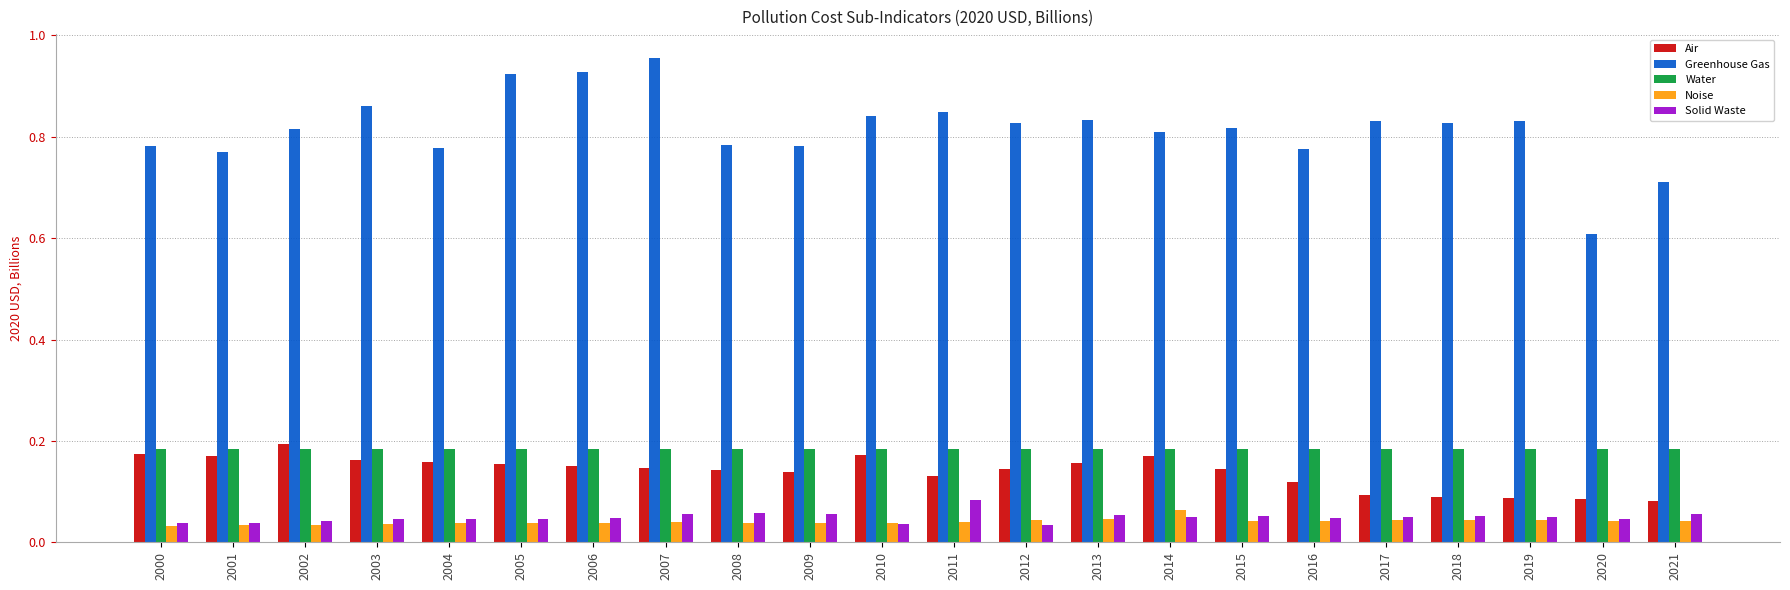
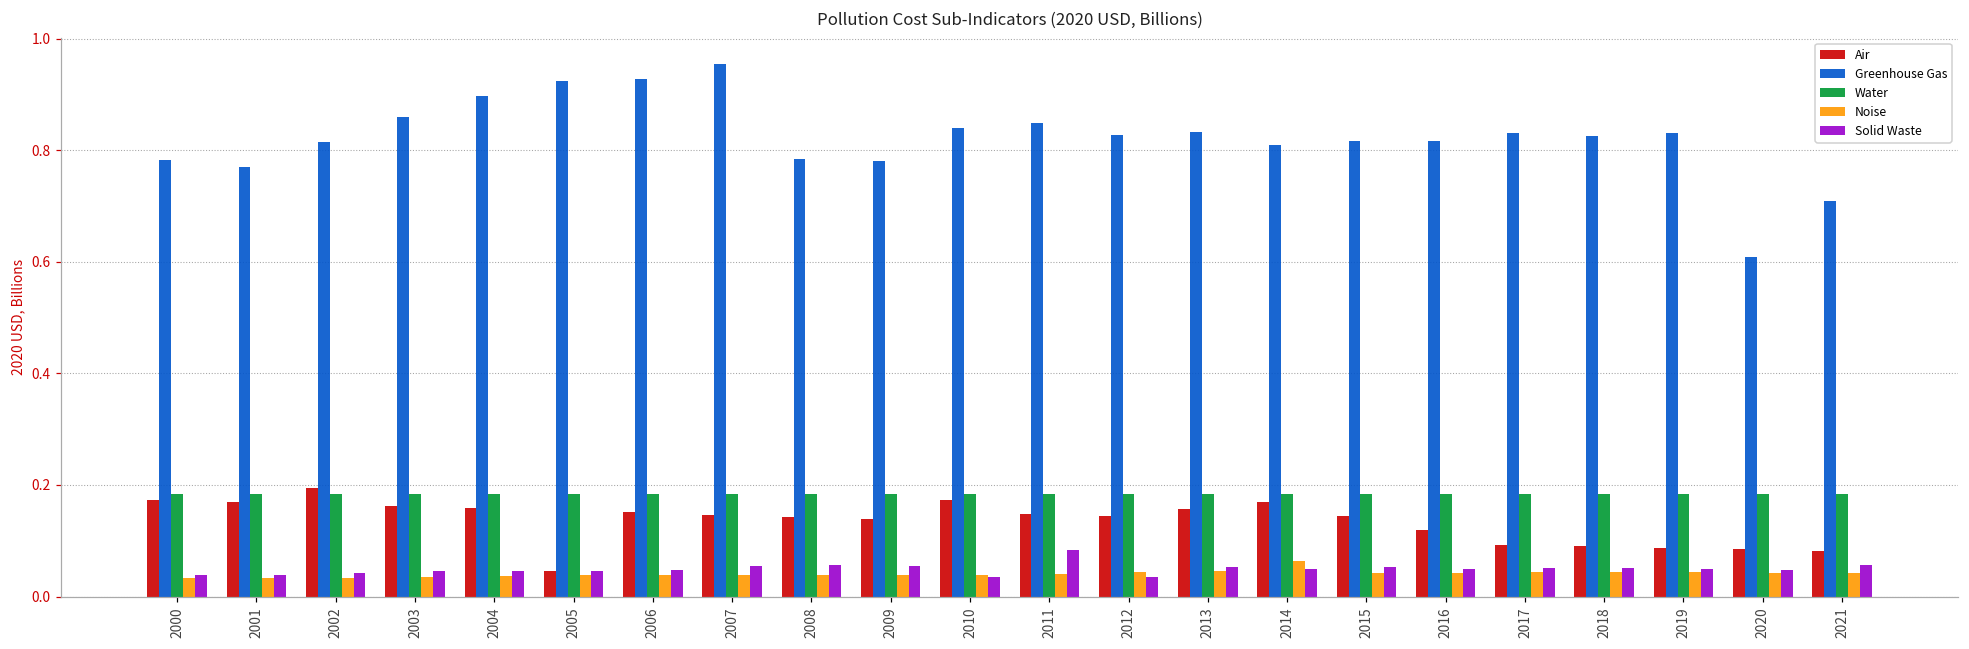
  {
    "Air": {
      "2000": 0.17,
      "2001": 0.17,
      "2002": 0.19,
      "2003": 0.16,
      "2004": 0.16,
-     "2005": 0.15,
+     "2005": 0.05,
      "2006": 0.15,
      "2007": 0.15,
      "2008": 0.14,
      "2009": 0.14,
      "2010": 0.17,
-     "2011": 0.13,
+     "2011": 0.15,
      "2012": 0.14,
      "2013": 0.16,
      "2014": 0.17,
      "2015": 0.14,
      "2016": 0.12,
      "2017": 0.09,
      "2018": 0.09,
      "2019": 0.09,
      "2020": 0.09,
      "2021": 0.08
    },
    "Greenhouse Gas": {
      "2000": 0.78,
      "2001": 0.77,
      "2002": 0.81,
      "2003": 0.86,
-     "2004": 0.78,
+     "2004": 0.90,
      "2005": 0.92,
      "2006": 0.93,
      "2007": 0.95,
      "2008": 0.78,
      "2009": 0.78,
      "2010": 0.84,
      "2011": 0.85,
      "2012": 0.83,
      "2013": 0.83,
      "2014": 0.81,
      "2015": 0.82,
-     "2016": 0.78,
+     "2016": 0.82,
      "2017": 0.83,
      "2018": 0.83,
      "2019": 0.83,
      "2020": 0.61,
      "2021": 0.71
    },
    "Water": {
      "2000": 0.18,
      "2001": 0.18,
      "2002": 0.18,
      "2003": 0.18,
      "2004": 0.18,
      "2005": 0.18,
      "2006": 0.18,
      "2007": 0.18,
      "2008": 0.18,
      "2009": 0.18,
      "2010": 0.18,
      "2011": 0.18,
      "2012": 0.18,
      "2013": 0.18,
      "2014": 0.18,
      "2015": 0.18,
      "2016": 0.18,
      "2017": 0.18,
      "2018": 0.18,
      "2019": 0.18,
      "2020": 0.18,
      "2021": 0.18
    },
    "Noise": {
      "2000": 0.03,
      "2001": 0.03,
      "2002": 0.03,
      "2003": 0.04,
      "2004": 0.04,
      "2005": 0.04,
      "2006": 0.04,
      "2007": 0.04,
      "2008": 0.04,
      "2009": 0.04,
      "2010": 0.04,
      "2011": 0.04,
      "2012": 0.04,
      "2013": 0.05,
      "2014": 0.06,
      "2015": 0.04,
      "2016": 0.04,
      "2017": 0.04,
      "2018": 0.04,
      "2019": 0.04,
      "2020": 0.04,
      "2021": 0.04
    },
    "Solid Waste": {
      "2000": 0.04,
      "2001": 0.04,
      "2002": 0.04,
      "2003": 0.05,
      "2004": 0.05,
      "2005": 0.05,
      "2006": 0.05,
      "2007": 0.05,
      "2008": 0.06,
      "2009": 0.05,
      "2010": 0.04,
      "2011": 0.08,
      "2012": 0.03,
      "2013": 0.05,
      "2014": 0.05,
      "2015": 0.05,
      "2016": 0.05,
      "2017": 0.05,
      "2018": 0.05,
      "2019": 0.05,
      "2020": 0.05,
      "2021": 0.06
    }
  }
